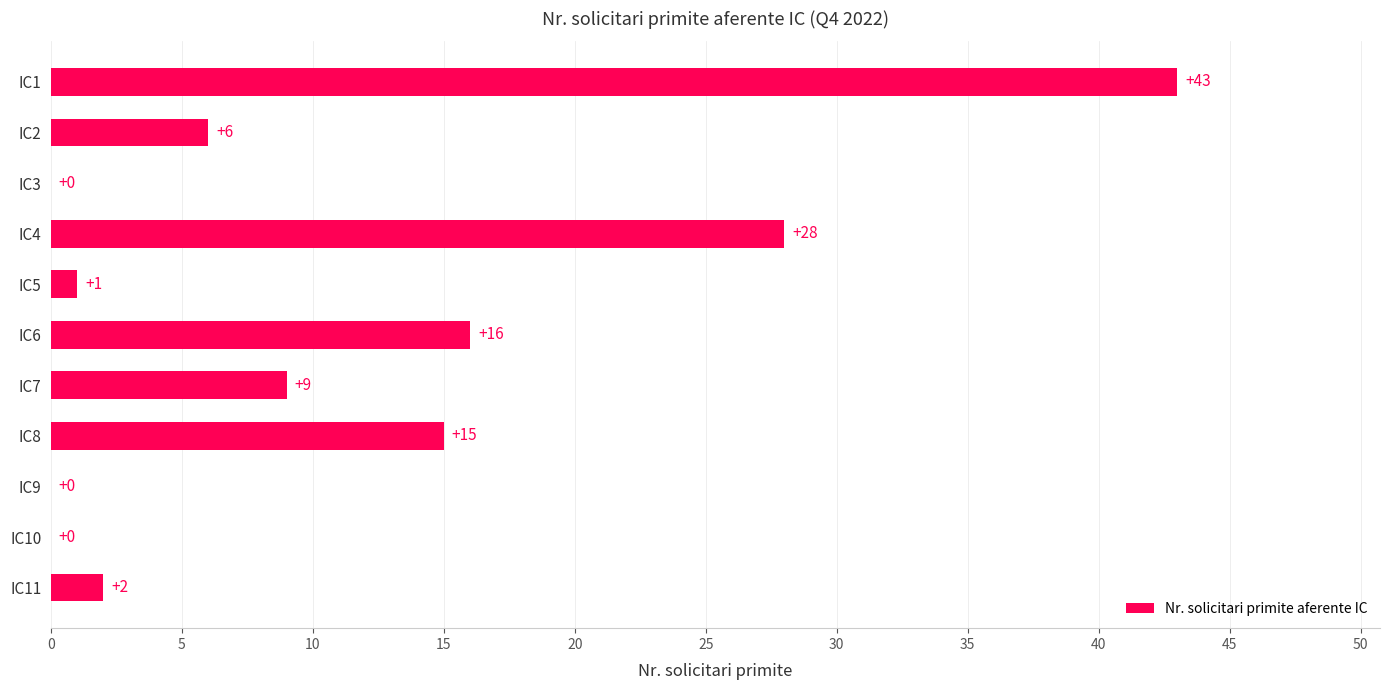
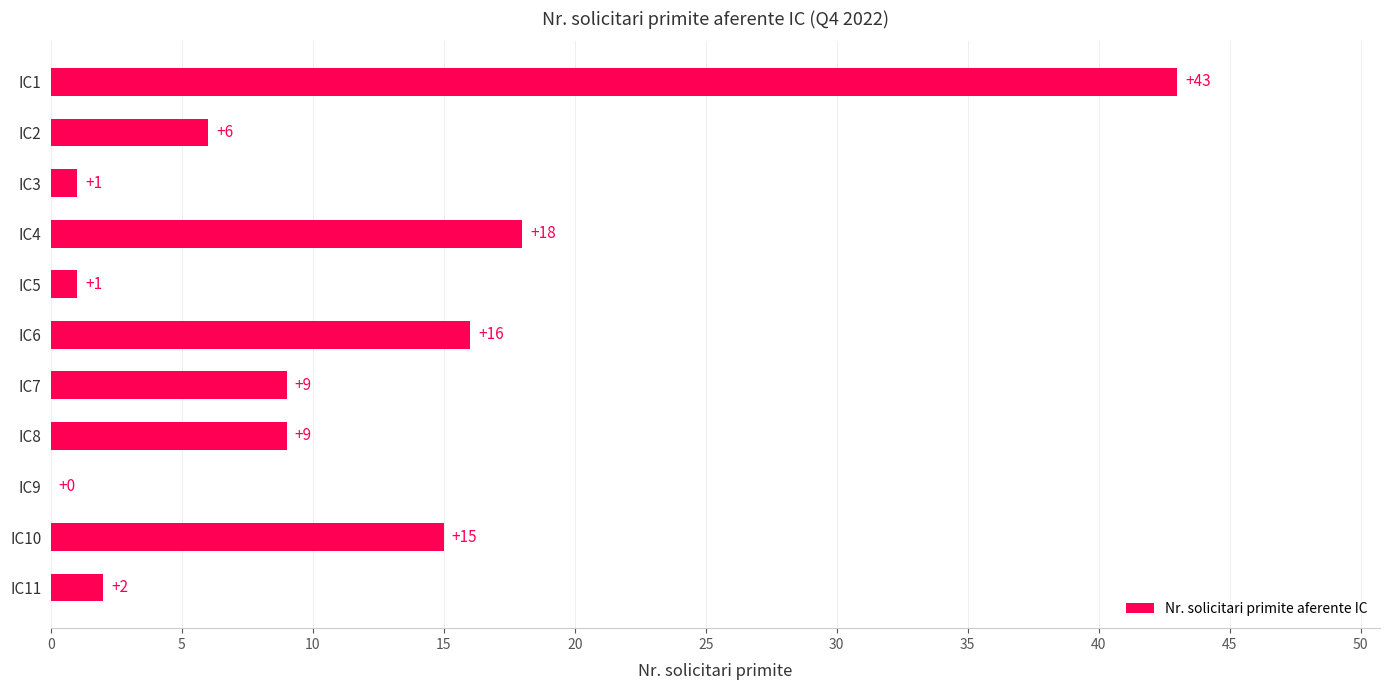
  {
    "IC1": "+43",
    "IC2": "+6",
-   "IC3": "+0",
-   "IC4": "+28",
+   "IC3": "+1",
+   "IC4": "+18",
    "IC5": "+1",
    "IC6": "+16",
    "IC7": "+9",
-   "IC8": "+15",
+   "IC8": "+9",
    "IC9": "+0",
-   "IC10": "+0",
+   "IC10": "+15",
    "IC11": "+2"
  }
